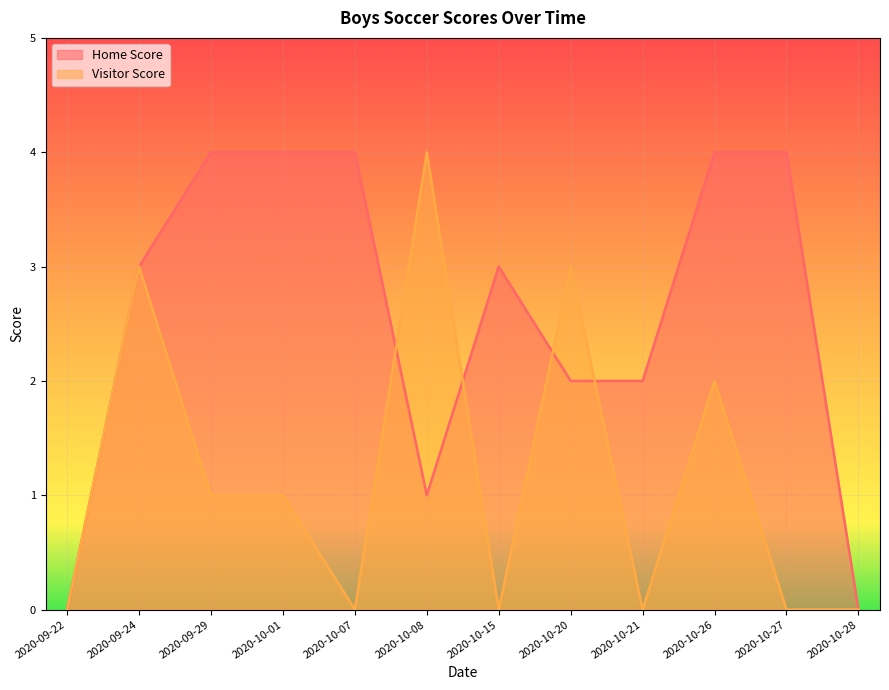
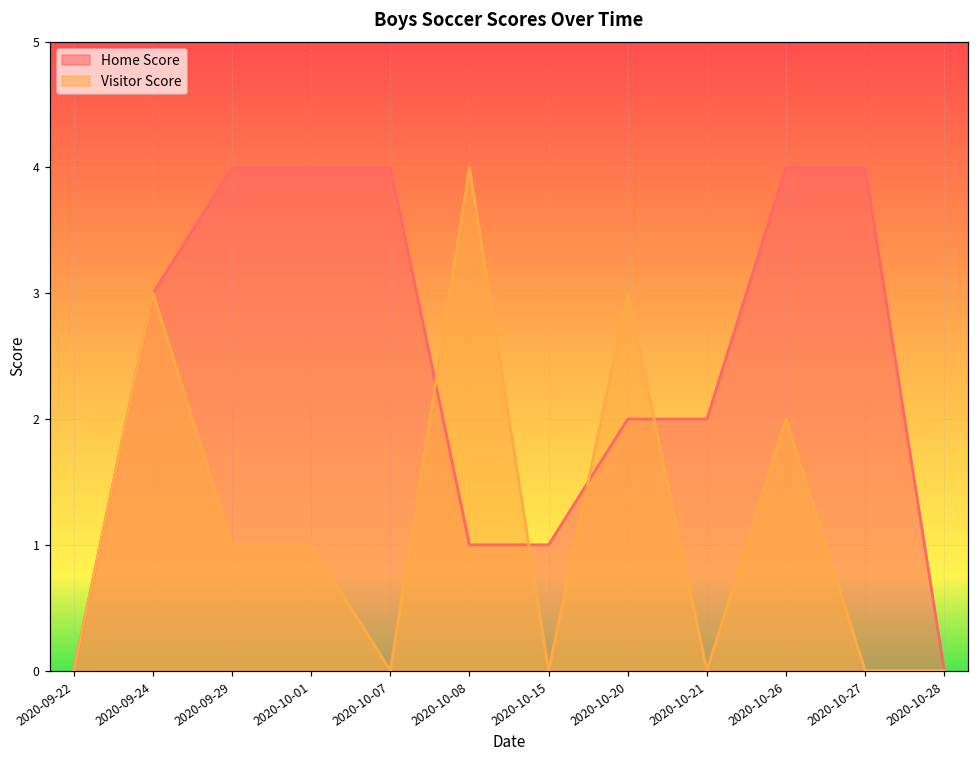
  {
    "Home Score": {
      "2020-09-29": 4,
      "2020-10-01": 4,
      "2020-10-07": 4,
      "2020-10-08": 1,
-     "2020-10-15": 3,
+     "2020-10-15": 1,
      "2020-10-20": 2,
      "2020-10-21": 2,
      "2020-10-26": 4,
      "2020-10-27": 4
    },
    "Visitor Score": {
      "2020-09-29": 1,
      "2020-10-01": 1,
      "2020-10-07": 0,
      "2020-10-08": 4,
      "2020-10-15": 0,
      "2020-10-20": 3,
      "2020-10-21": 0,
      "2020-10-26": 2,
      "2020-10-27": 0
    }
  }
